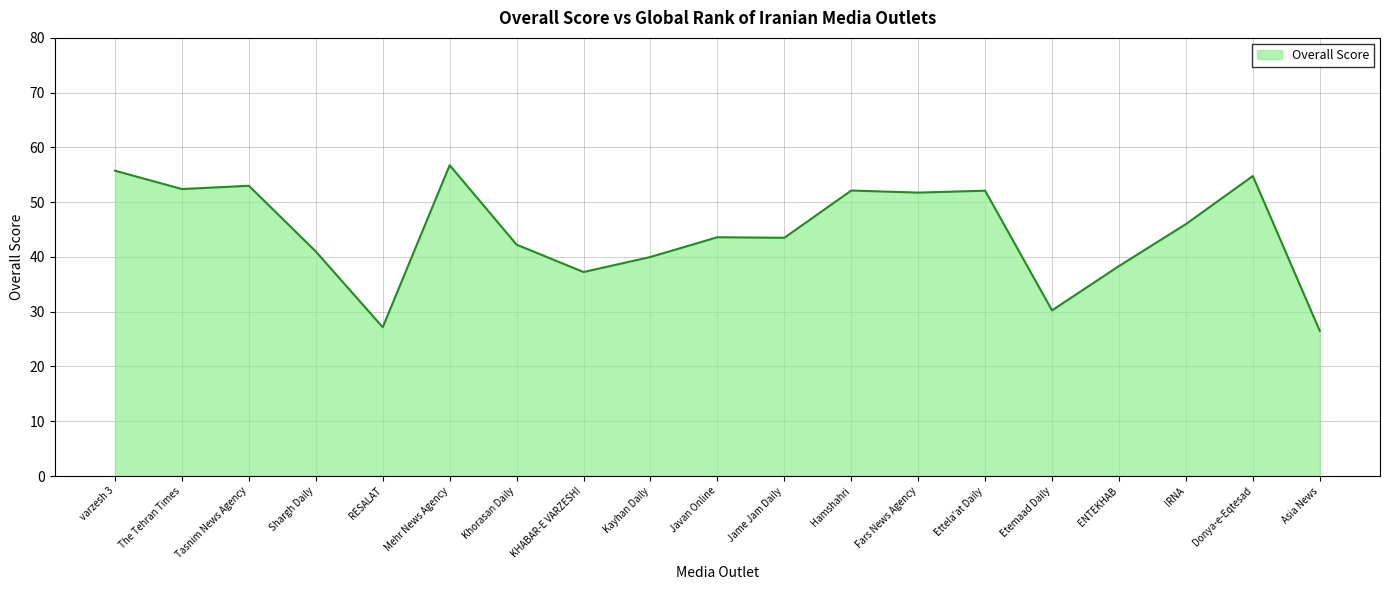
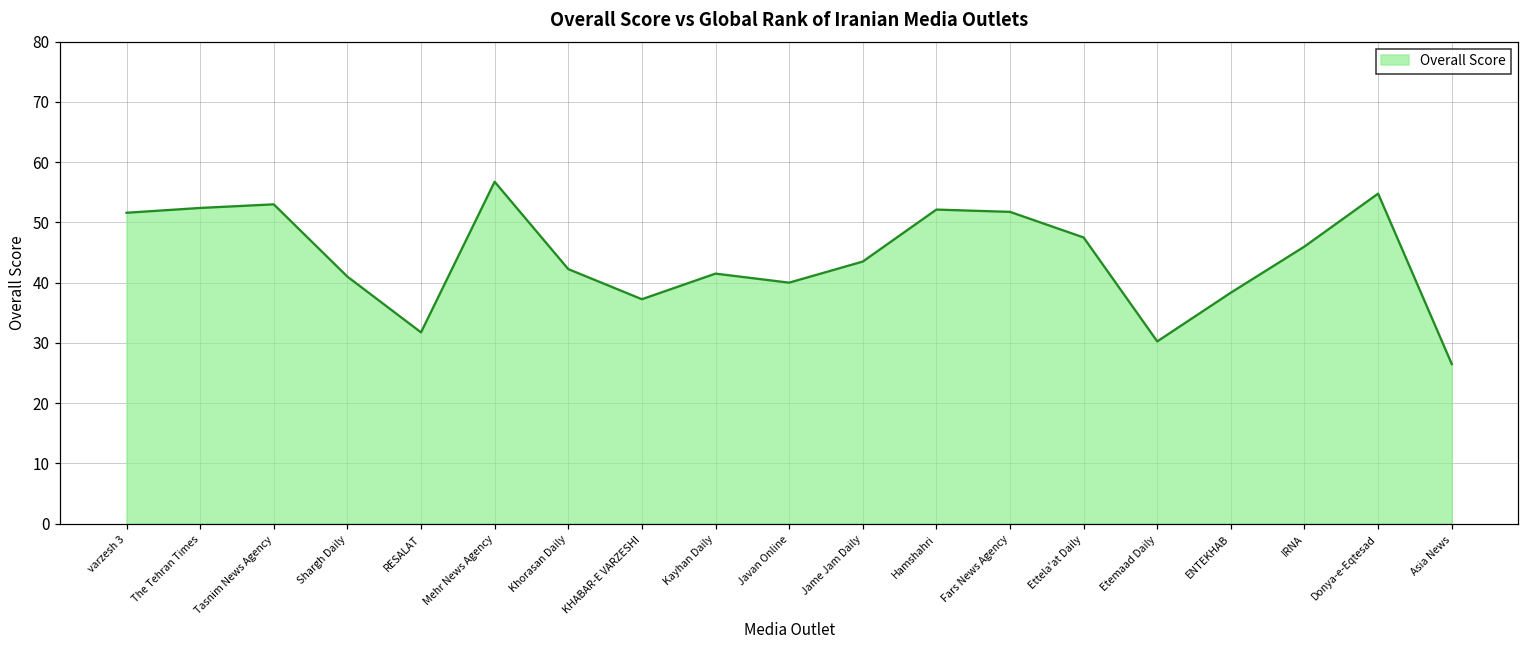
  {
-   "varzesh 3": 56,
+   "varzesh 3": 52,
    "The Tehran Times": 52,
    "Tasnim News Agency": 53,
    "Shargh Daily": 41,
-   "RESALAT": 27,
+   "RESALAT": 32,
    "Mehr News Agency": 57,
    "Khorasan Daily": 42,
    "KHABAR-E VARZESHI": 37,
-   "Kayhan Daily": 40,
-   "Javan Online": 44,
+   "Kayhan Daily": 42,
+   "Javan Online": 40,
    "Jame Jam Daily": 44,
    "Hamshahri": 52,
    "Fars News Agency": 52,
-   "Ettela'at Daily": 52,
+   "Ettela'at Daily": 48,
    "Etemaad Daily": 30,
    "ENTEKHAB": 38,
    "IRNA": 46,
    "Donya-e-Eqtesad": 55,
    "Asia News": 27
  }
